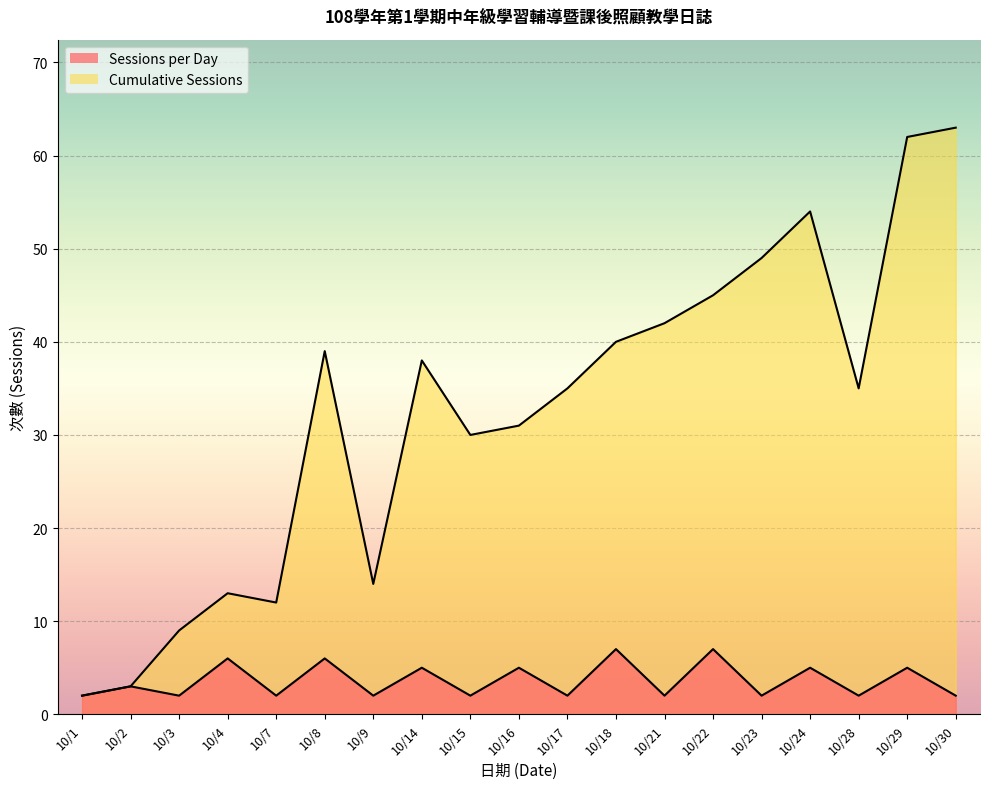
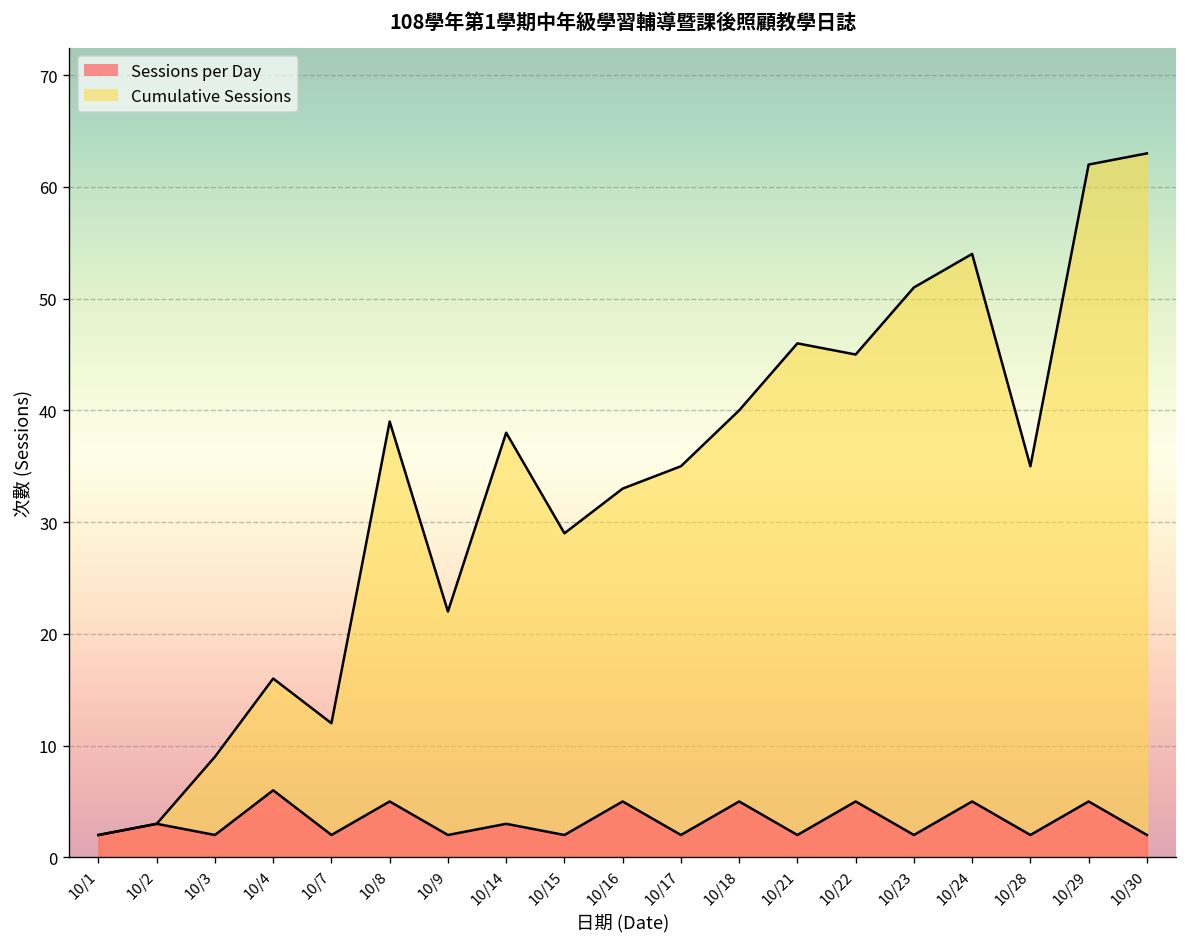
  {
    "Sessions per Day": {
      "10/3": 2,
      "10/4": 6,
      "10/7": 2,
-     "10/8": 6,
+     "10/8": 5,
      "10/9": 2,
-     "10/14": 5,
+     "10/14": 3,
      "10/15": 2,
      "10/16": 5,
      "10/17": 2,
-     "10/18": 7,
+     "10/18": 5,
      "10/21": 2,
-     "10/22": 7,
+     "10/22": 5,
      "10/23": 2,
      "10/24": 5,
      "10/28": 2,
      "10/29": 5,
      "10/30": 2
    },
    "Cumulative Sessions": {
      "10/3": 9,
-     "10/4": 13,
+     "10/4": 16,
      "10/7": 12,
      "10/8": 39,
-     "10/9": 14,
+     "10/9": 22,
      "10/14": 38,
-     "10/15": 30,
-     "10/16": 31,
+     "10/15": 29,
+     "10/16": 33,
      "10/17": 35,
      "10/18": 40,
-     "10/21": 42,
+     "10/21": 46,
      "10/22": 45,
-     "10/23": 49,
+     "10/23": 51,
      "10/24": 54,
      "10/28": 35,
      "10/29": 62,
      "10/30": 63
    }
  }
